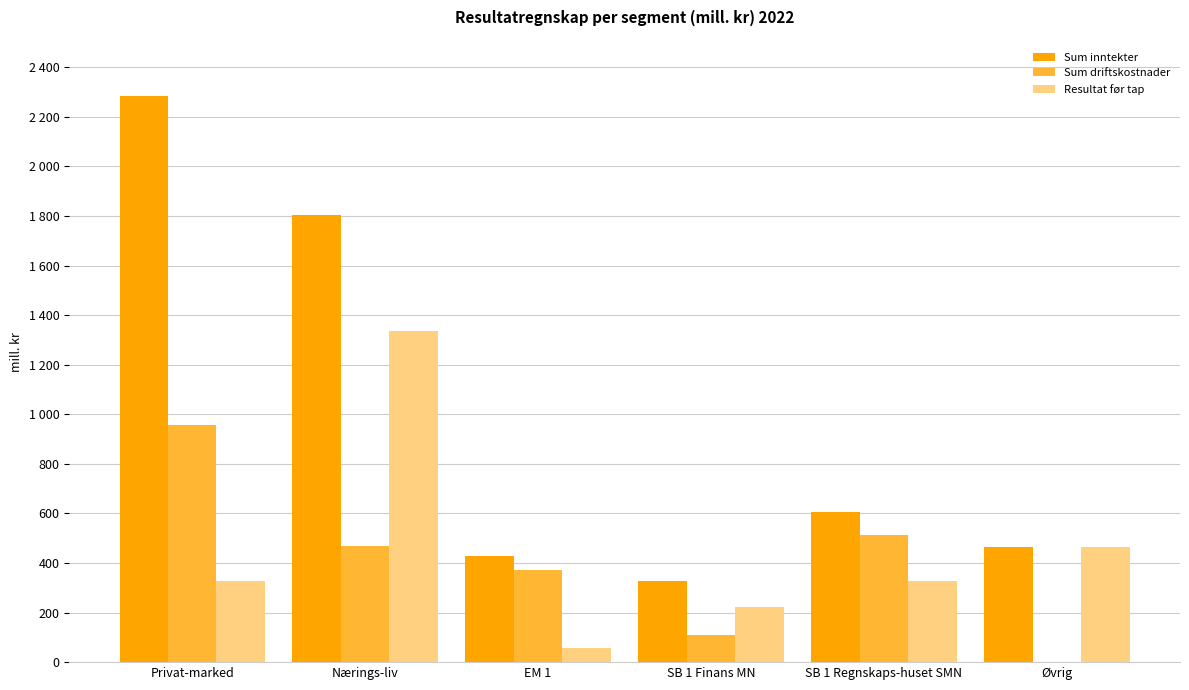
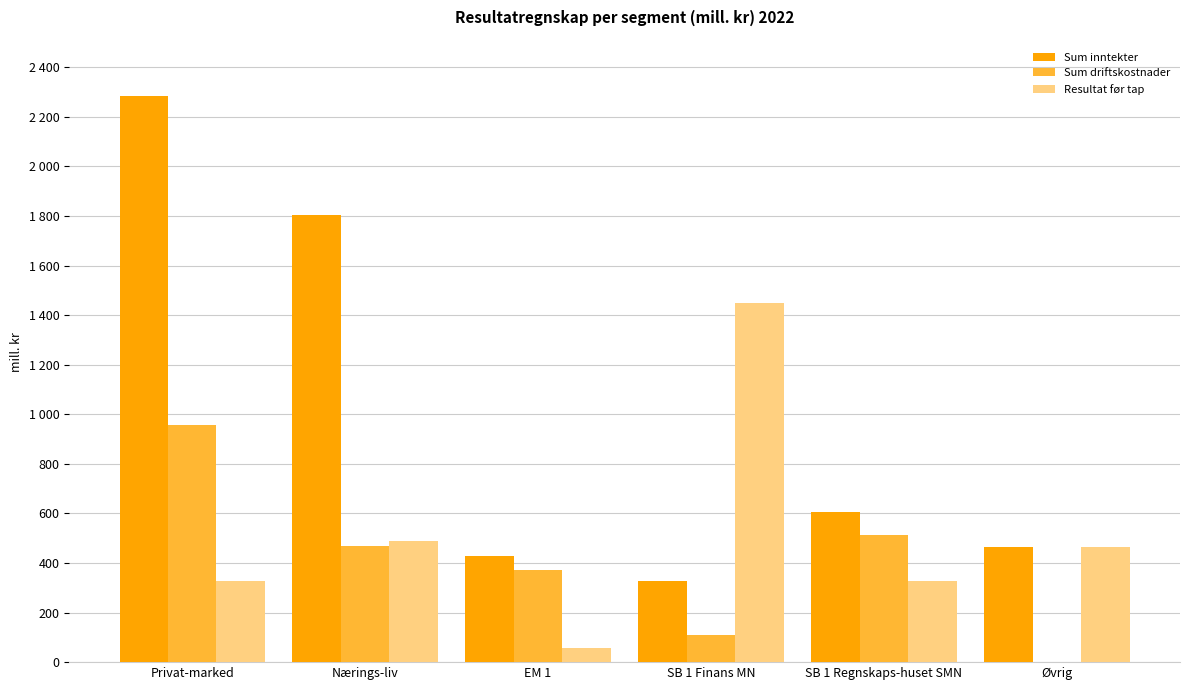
  {
    "Resultat før tap": {
      "Privat-marked": 330,
-     "Nærings-liv": 1340,
+     "Nærings-liv": 490,
      "EM 1": 60,
-     "SB 1 Finans MN": 220,
+     "SB 1 Finans MN": 1450,
      "SB 1 Regnskaps-huset SMN": 330,
      "Øvrig": 470
    }
  }
